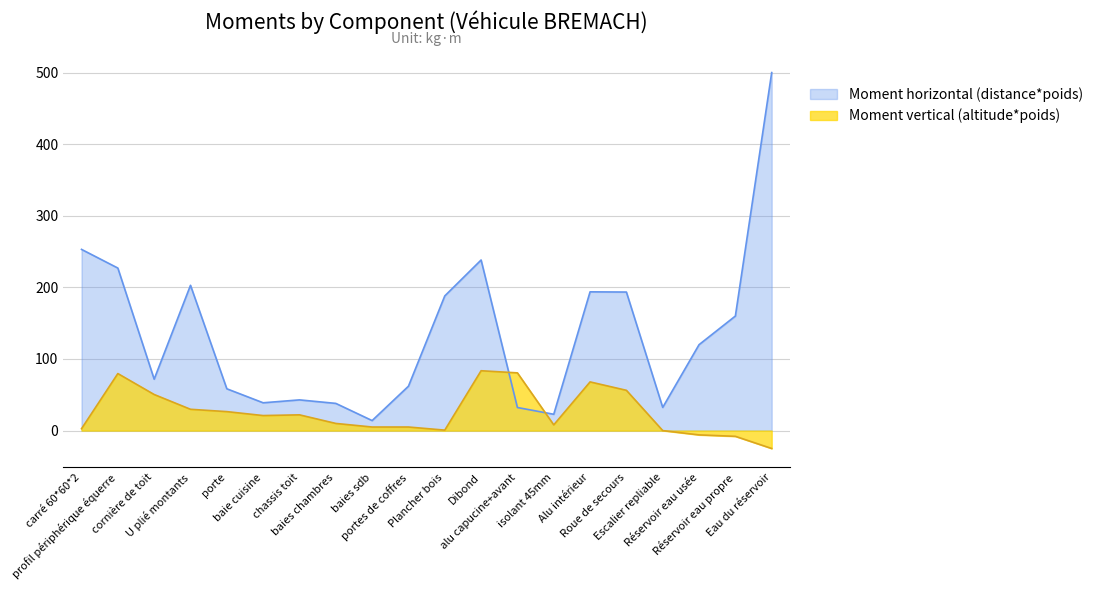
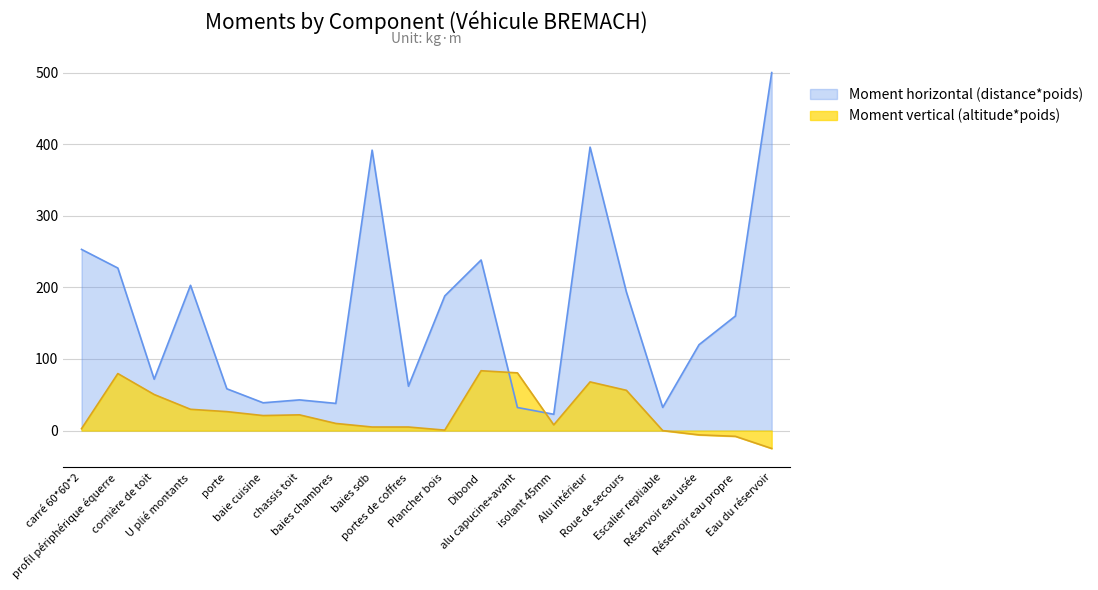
  {
    "Moment horizontal (distance*poids)": {
      "carré 60*60*2": 250,
      "profil périphérique équerre": 230,
      "cornière de toit": 70,
      "U plié montants": 200,
      "porte": 60,
      "baie cuisine": 40,
      "chassis toit": 40,
      "baies chambres": 40,
-     "baies sdb": 10,
+     "baies sdb": 390,
      "portes de coffres": 60,
      "Plancher bois": 190,
      "Dibond": 240,
      "alu capucine+avant": 30,
      "isolant 45mm": 20,
-     "Alu intérieur": 190,
+     "Alu intérieur": 400,
      "Roue de secours": 190,
      "Escalier repliable": 30,
      "Réservoir eau usée": 120,
      "Réservoir eau propre": 160,
      "Eau du réservoir": 500
    }
  }
